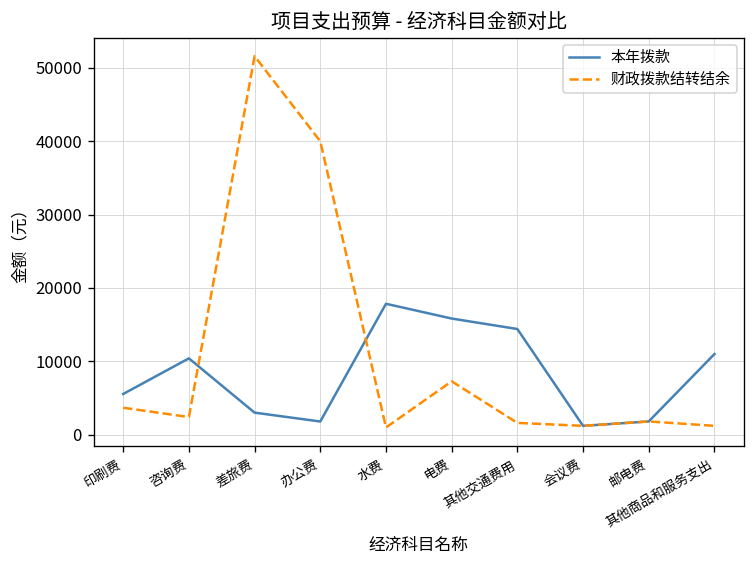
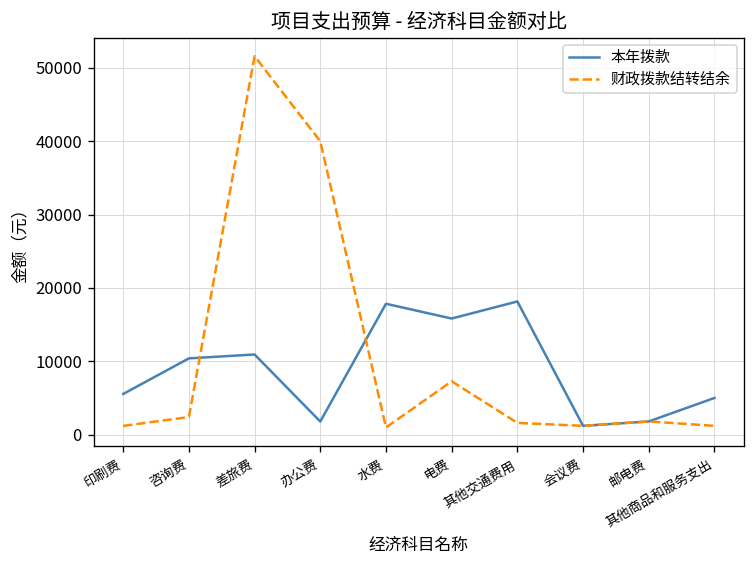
  {
    "本年拨款": {
      "印刷费": 6000,
      "咨询费": 10000,
-     "差旅费": 3000,
+     "差旅费": 11000,
      "办公费": 2000,
      "水费": 18000,
      "电费": 16000,
-     "其他交通费用": 14000,
-     "其他商品和服务支出": 11000
+     "其他交通费用": 18000,
+     "其他商品和服务支出": 5000
    },
    "财政拨款结转结余": {
-     "印刷费": 4000,
+     "印刷费": 1000,
      "咨询费": 2000,
      "差旅费": 52000,
      "办公费": 40000,
      "水费": 1000,
      "电费": 7000,
      "其他交通费用": 2000,
      "其他商品和服务支出": 1000
    }
  }
